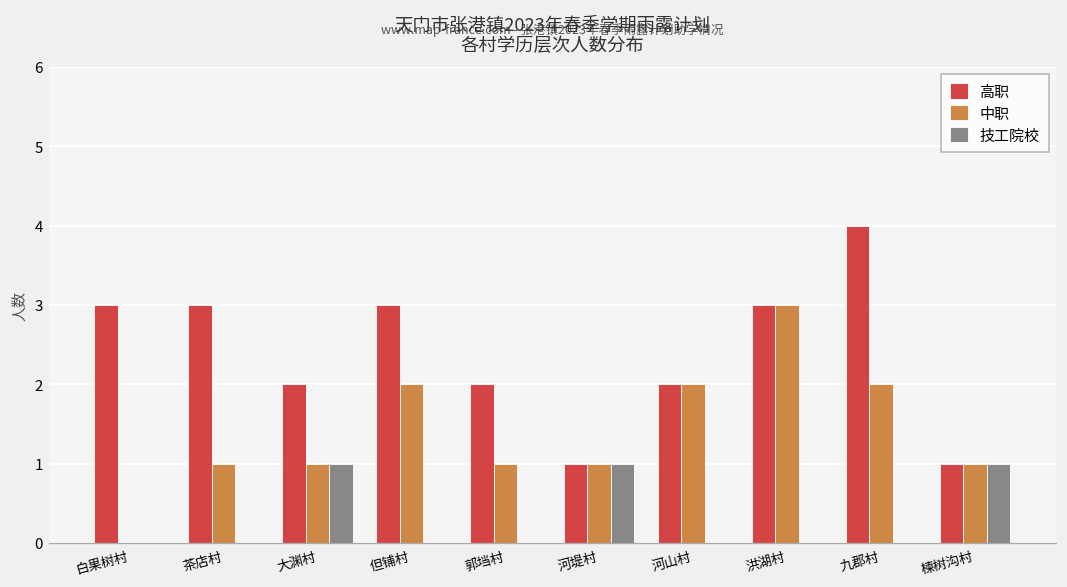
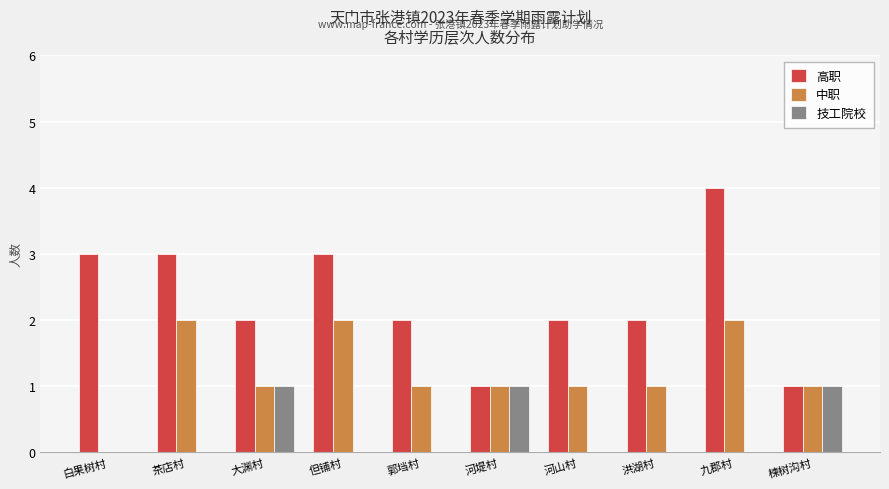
  {
    "高职": {
      "白果树村": 3,
      "茶店村": 3,
      "大渊村": 2,
      "但铺村": 3,
      "郭垱村": 2,
      "河堤村": 1,
      "河山村": 2,
-     "洪湖村": 3,
+     "洪湖村": 2,
      "九郡村": 4,
      "楝树沟村": 1
    },
    "中职": {
      "白果树村": 0,
-     "茶店村": 1,
+     "茶店村": 2,
      "大渊村": 1,
      "但铺村": 2,
      "郭垱村": 1,
      "河堤村": 1,
-     "河山村": 2,
-     "洪湖村": 3,
+     "河山村": 1,
+     "洪湖村": 1,
      "九郡村": 2,
      "楝树沟村": 1
    },
    "技工院校": {
      "白果树村": 0,
      "茶店村": 0,
      "大渊村": 1,
      "但铺村": 0,
      "郭垱村": 0,
      "河堤村": 1,
      "河山村": 0,
      "洪湖村": 0,
      "九郡村": 0,
      "楝树沟村": 1
    }
  }
